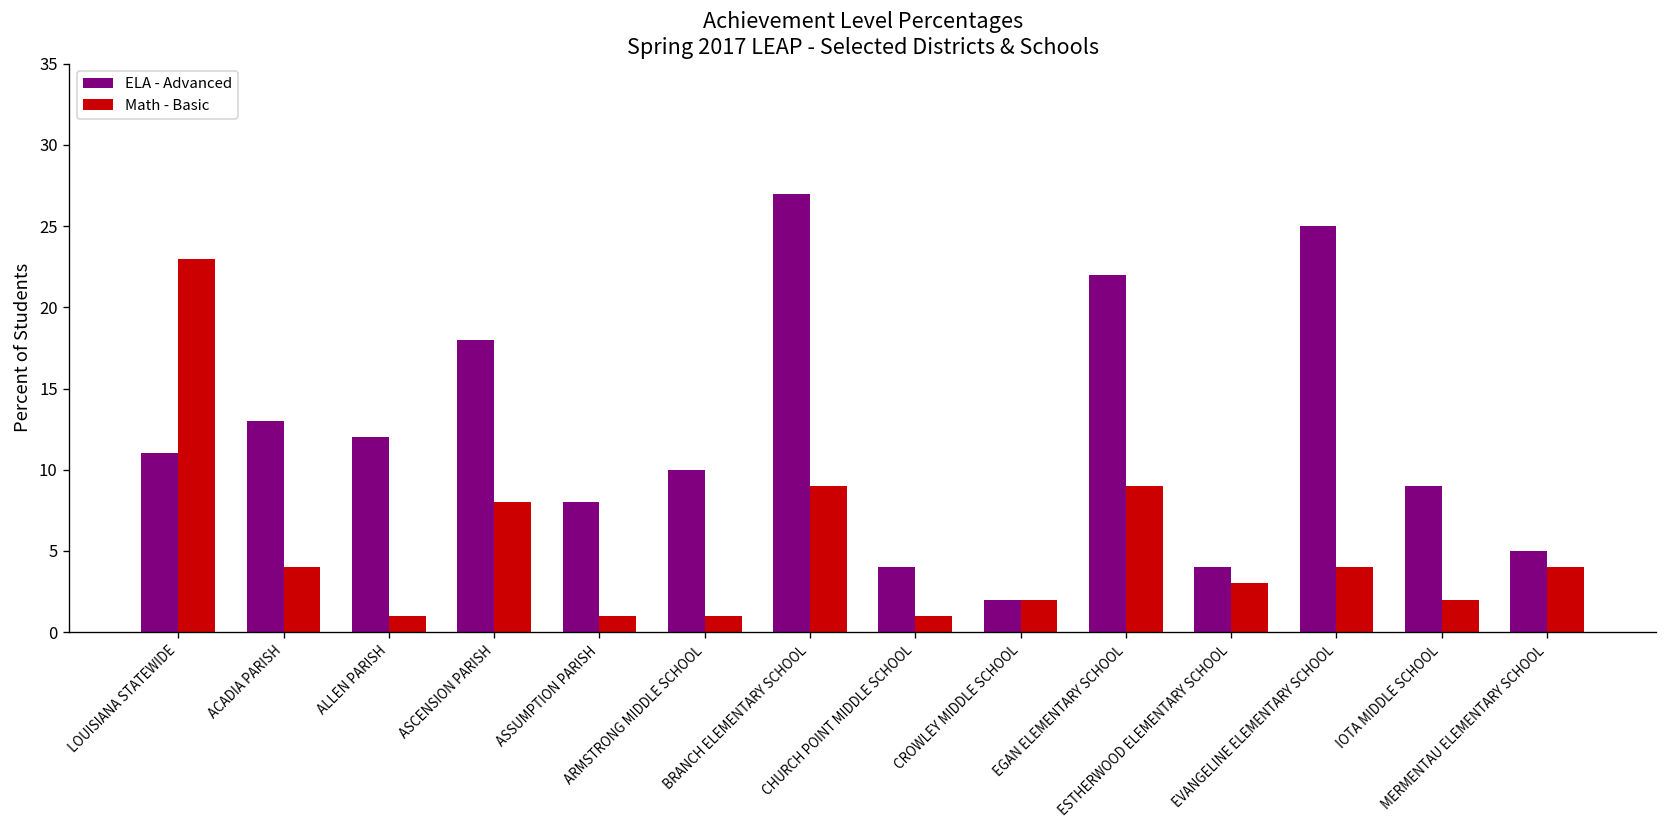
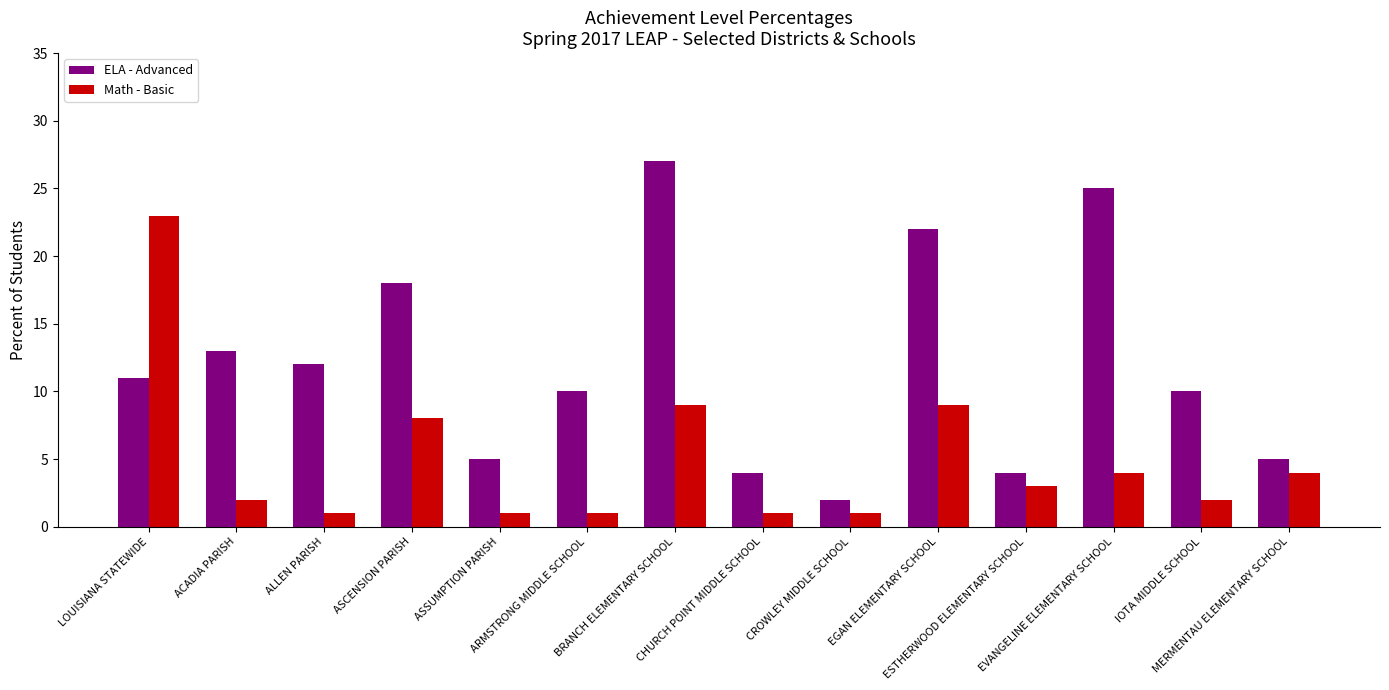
  {
    "ELA - Advanced": {
      "LOUISIANA STATEWIDE": 11,
      "ACADIA PARISH": 13,
      "ALLEN PARISH": 12,
      "ASCENSION PARISH": 18,
-     "ASSUMPTION PARISH": 8,
+     "ASSUMPTION PARISH": 5,
      "ARMSTRONG MIDDLE SCHOOL": 10,
      "BRANCH ELEMENTARY SCHOOL": 27,
      "CHURCH POINT MIDDLE SCHOOL": 4,
      "CROWLEY MIDDLE SCHOOL": 2,
      "EGAN ELEMENTARY SCHOOL": 22,
      "ESTHERWOOD ELEMENTARY SCHOOL": 4,
      "EVANGELINE ELEMENTARY SCHOOL": 25,
-     "IOTA MIDDLE SCHOOL": 9,
+     "IOTA MIDDLE SCHOOL": 10,
      "MERMENTAU ELEMENTARY SCHOOL": 5
    },
    "Math - Basic": {
      "LOUISIANA STATEWIDE": 23,
-     "ACADIA PARISH": 4,
+     "ACADIA PARISH": 2,
      "ALLEN PARISH": 1,
      "ASCENSION PARISH": 8,
      "ASSUMPTION PARISH": 1,
      "ARMSTRONG MIDDLE SCHOOL": 1,
      "BRANCH ELEMENTARY SCHOOL": 9,
      "CHURCH POINT MIDDLE SCHOOL": 1,
-     "CROWLEY MIDDLE SCHOOL": 2,
+     "CROWLEY MIDDLE SCHOOL": 1,
      "EGAN ELEMENTARY SCHOOL": 9,
      "ESTHERWOOD ELEMENTARY SCHOOL": 3,
      "EVANGELINE ELEMENTARY SCHOOL": 4,
      "IOTA MIDDLE SCHOOL": 2,
      "MERMENTAU ELEMENTARY SCHOOL": 4
    }
  }
